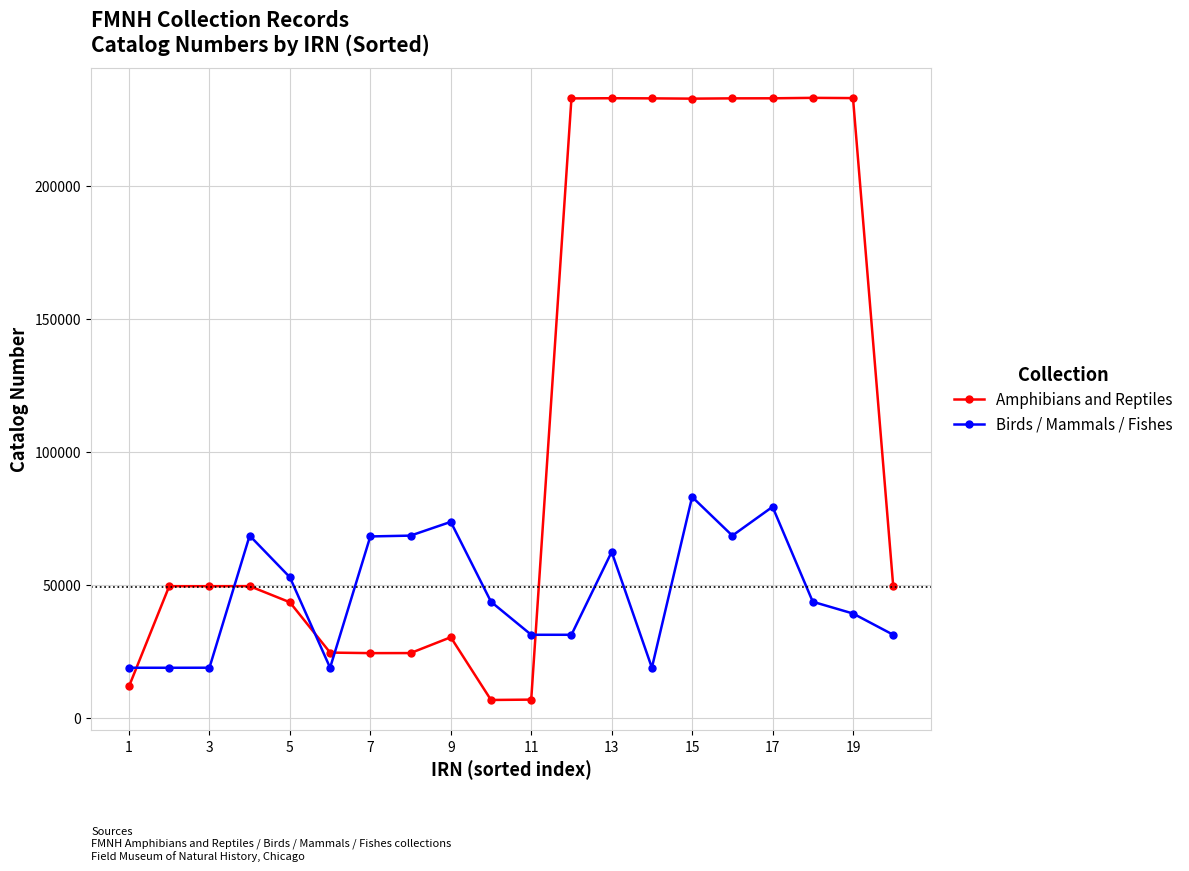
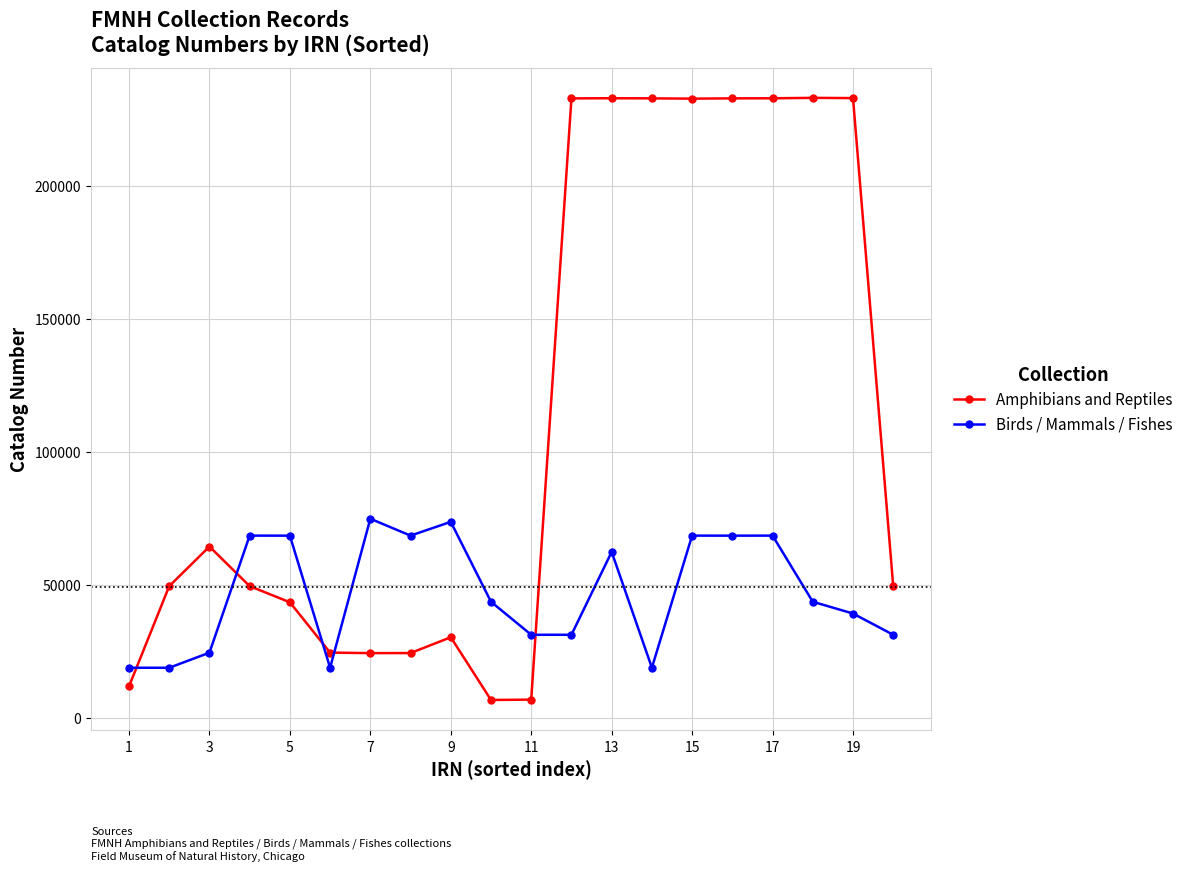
  {
    "Amphibians and Reptiles": {
      "1": 12000,
-     "3": 49000,
+     "3": 64000,
      "5": 43000,
      "7": 24000,
      "9": 30000,
      "11": 7000,
      "13": 233000,
      "15": 233000,
      "17": 233000,
      "19": 233000
    },
    "Birds / Mammals / Fishes": {
      "1": 19000,
-     "3": 19000,
-     "5": 53000,
-     "7": 68000,
+     "3": 24000,
+     "5": 68000,
+     "7": 75000,
      "9": 74000,
      "11": 31000,
      "13": 62000,
-     "15": 83000,
-     "17": 79000,
+     "15": 68000,
+     "17": 68000,
      "19": 39000
    }
  }
